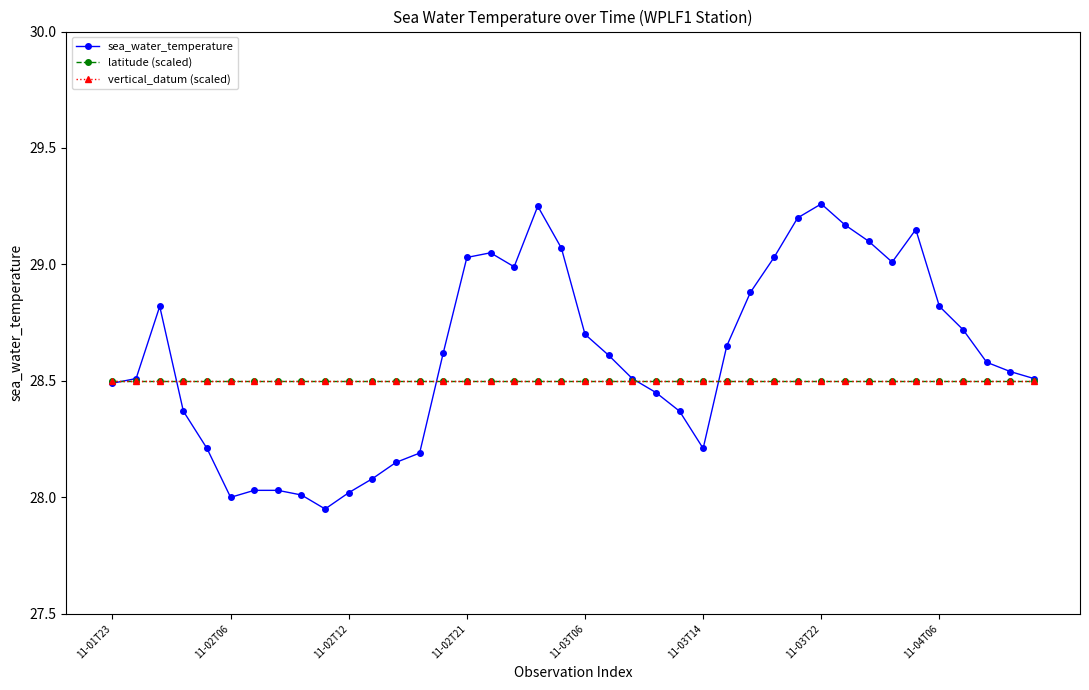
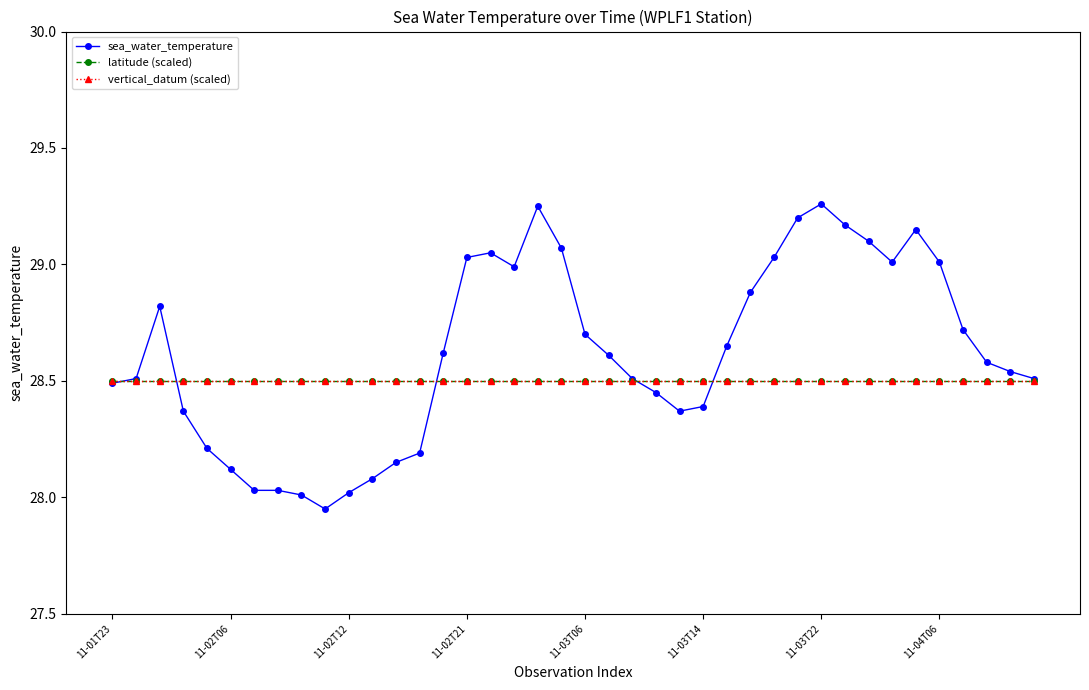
  {
    "sea_water_temperature": {
-     "11-02T06": 28.00,
+     "11-02T06": 28.12,
      "11-02T12": 28.02,
      "11-02T21": 29.03,
      "11-03T06": 28.70,
-     "11-03T14": 28.21,
+     "11-03T14": 28.39,
      "11-03T22": 29.26,
-     "11-04T06": 28.82
+     "11-04T06": 29.01
    },
    "vertical_datum (scaled)": {
      "11-02T06": 28.50,
      "11-02T12": 28.50,
      "11-02T21": 28.50,
      "11-03T06": 28.50,
      "11-03T14": 28.50,
      "11-03T22": 28.50,
      "11-04T06": 28.50
    }
  }
